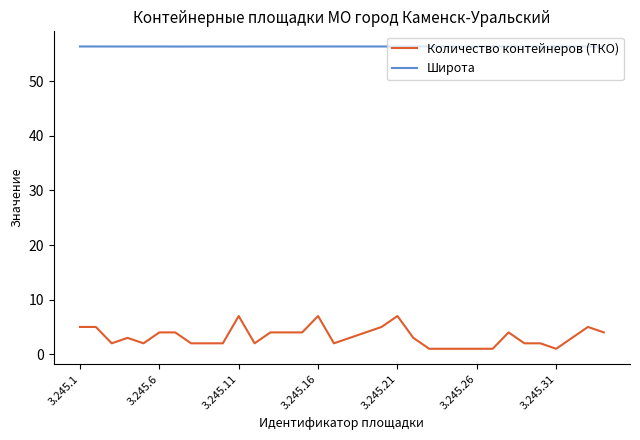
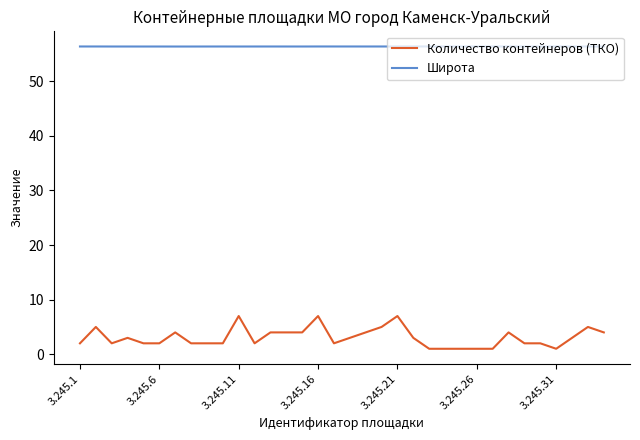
  {
    "Количество контейнеров (ТКО)": {
-     "3.245.1": 5,
-     "3.245.6": 4,
+     "3.245.1": 2,
+     "3.245.6": 2,
      "3.245.11": 7,
      "3.245.16": 7,
      "3.245.21": 7,
      "3.245.26": 1,
      "3.245.31": 1
    },
    "Широта": {
      "3.245.1": 56,
      "3.245.6": 56,
      "3.245.11": 56,
      "3.245.16": 56
    }
  }
